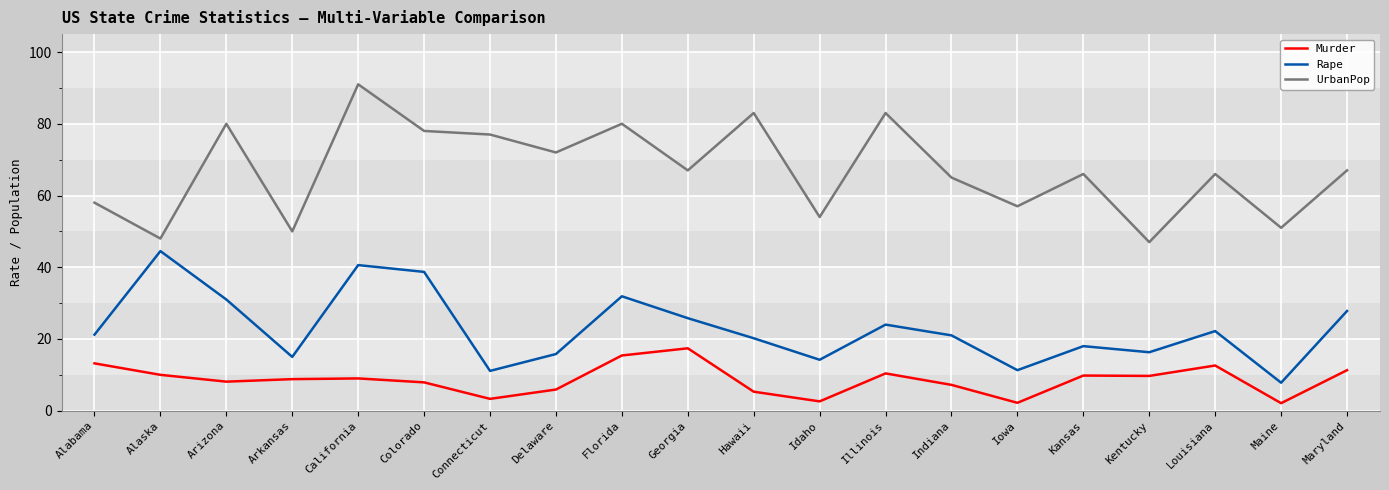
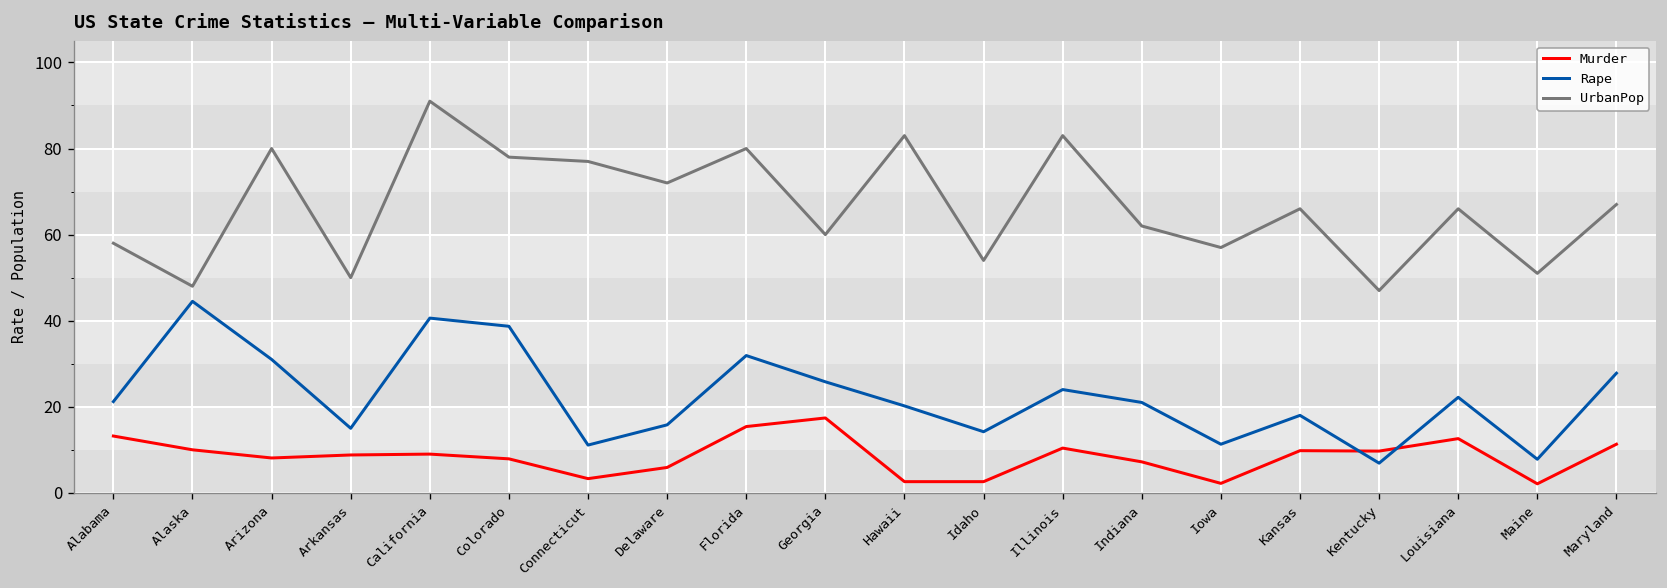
  {
    "Murder": {
      "Alabama": 13,
      "Alaska": 10,
      "Arizona": 8,
      "Arkansas": 9,
      "California": 9,
      "Colorado": 8,
      "Connecticut": 3,
      "Delaware": 6,
      "Florida": 15,
      "Georgia": 17,
-     "Hawaii": 5,
+     "Hawaii": 3,
      "Idaho": 3,
      "Illinois": 10,
      "Indiana": 7,
      "Iowa": 2,
      "Kansas": 10,
      "Kentucky": 10,
      "Louisiana": 13,
      "Maine": 2,
      "Maryland": 11
    },
    "Rape": {
      "Alabama": 21,
      "Alaska": 45,
      "Arizona": 31,
      "Arkansas": 15,
      "California": 41,
      "Colorado": 39,
      "Connecticut": 11,
      "Delaware": 16,
      "Florida": 32,
      "Georgia": 26,
      "Hawaii": 20,
      "Idaho": 14,
      "Illinois": 24,
      "Indiana": 21,
      "Iowa": 11,
      "Kansas": 18,
-     "Kentucky": 16,
+     "Kentucky": 7,
      "Louisiana": 22,
      "Maine": 8,
      "Maryland": 28
    },
    "UrbanPop": {
      "Alabama": 58,
      "Alaska": 48,
      "Arizona": 80,
      "Arkansas": 50,
      "California": 91,
      "Colorado": 78,
      "Connecticut": 77,
      "Delaware": 72,
      "Florida": 80,
-     "Georgia": 67,
+     "Georgia": 60,
      "Hawaii": 83,
      "Idaho": 54,
      "Illinois": 83,
-     "Indiana": 65,
+     "Indiana": 62,
      "Iowa": 57,
      "Kansas": 66,
      "Kentucky": 47,
      "Louisiana": 66,
      "Maine": 51,
      "Maryland": 67
    }
  }
